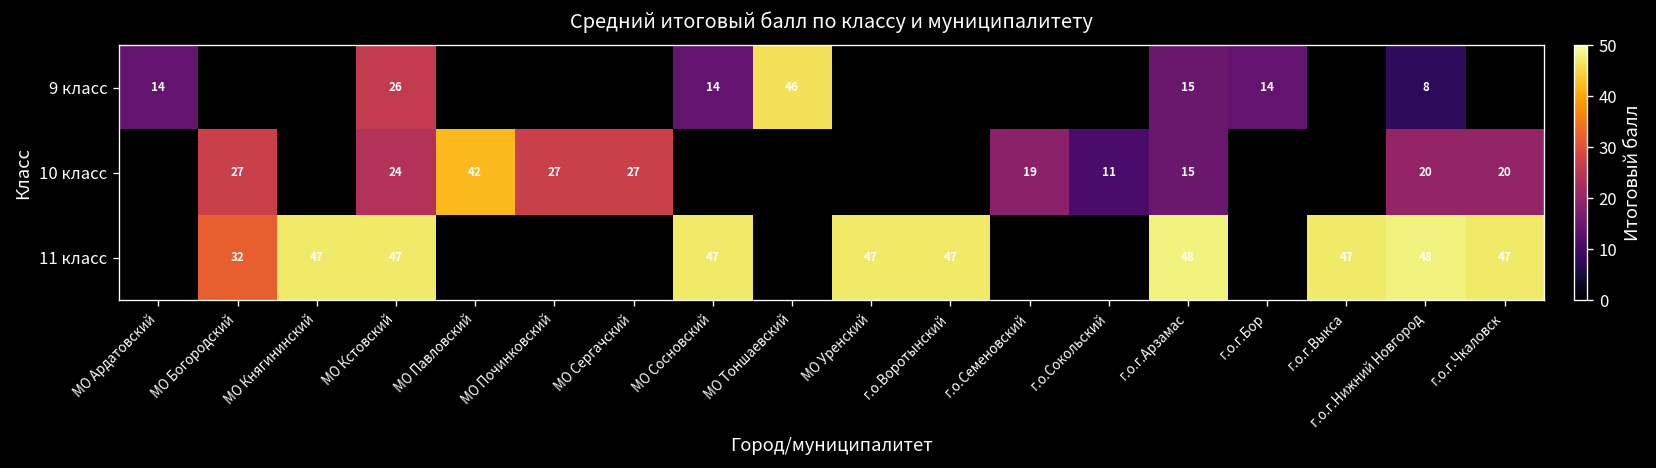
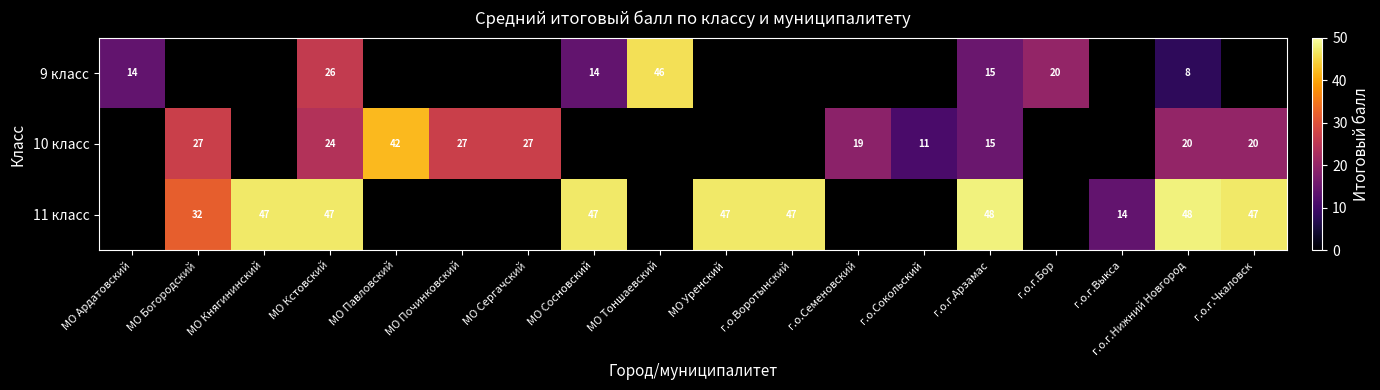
  {
    "9 класс": {
      "МО Ардатовский": 14,
      "МО Кстовский": 26,
      "МО Сосновский": 14,
      "МО Тоншаевский": 46,
      "г.о.г.Арзамас": 15,
-     "г.о.г.Бор": 14,
+     "г.о.г.Бор": 20,
      "г.о.г.Нижний Новгород": 8
    },
    "10 класс": {
      "МО Богородский": 27,
      "МО Кстовский": 24,
      "МО Павловский": 42,
      "МО Починковский": 27,
      "МО Сергачский": 27,
      "г.о.Семеновский": 19,
      "г.о.Сокольский": 11,
      "г.о.г.Арзамас": 15,
      "г.о.г.Нижний Новгород": 20,
      "г.о.г.Чкаловск": 20
    },
    "11 класс": {
      "МО Богородский": 32,
      "МО Княгининский": 47,
      "МО Кстовский": 47,
      "МО Сосновский": 47,
      "МО Уренский": 47,
      "г.о.Воротынский": 47,
      "г.о.г.Арзамас": 48,
-     "г.о.г.Выкса": 47,
+     "г.о.г.Выкса": 14,
      "г.о.г.Нижний Новгород": 48,
      "г.о.г.Чкаловск": 47
    }
  }
